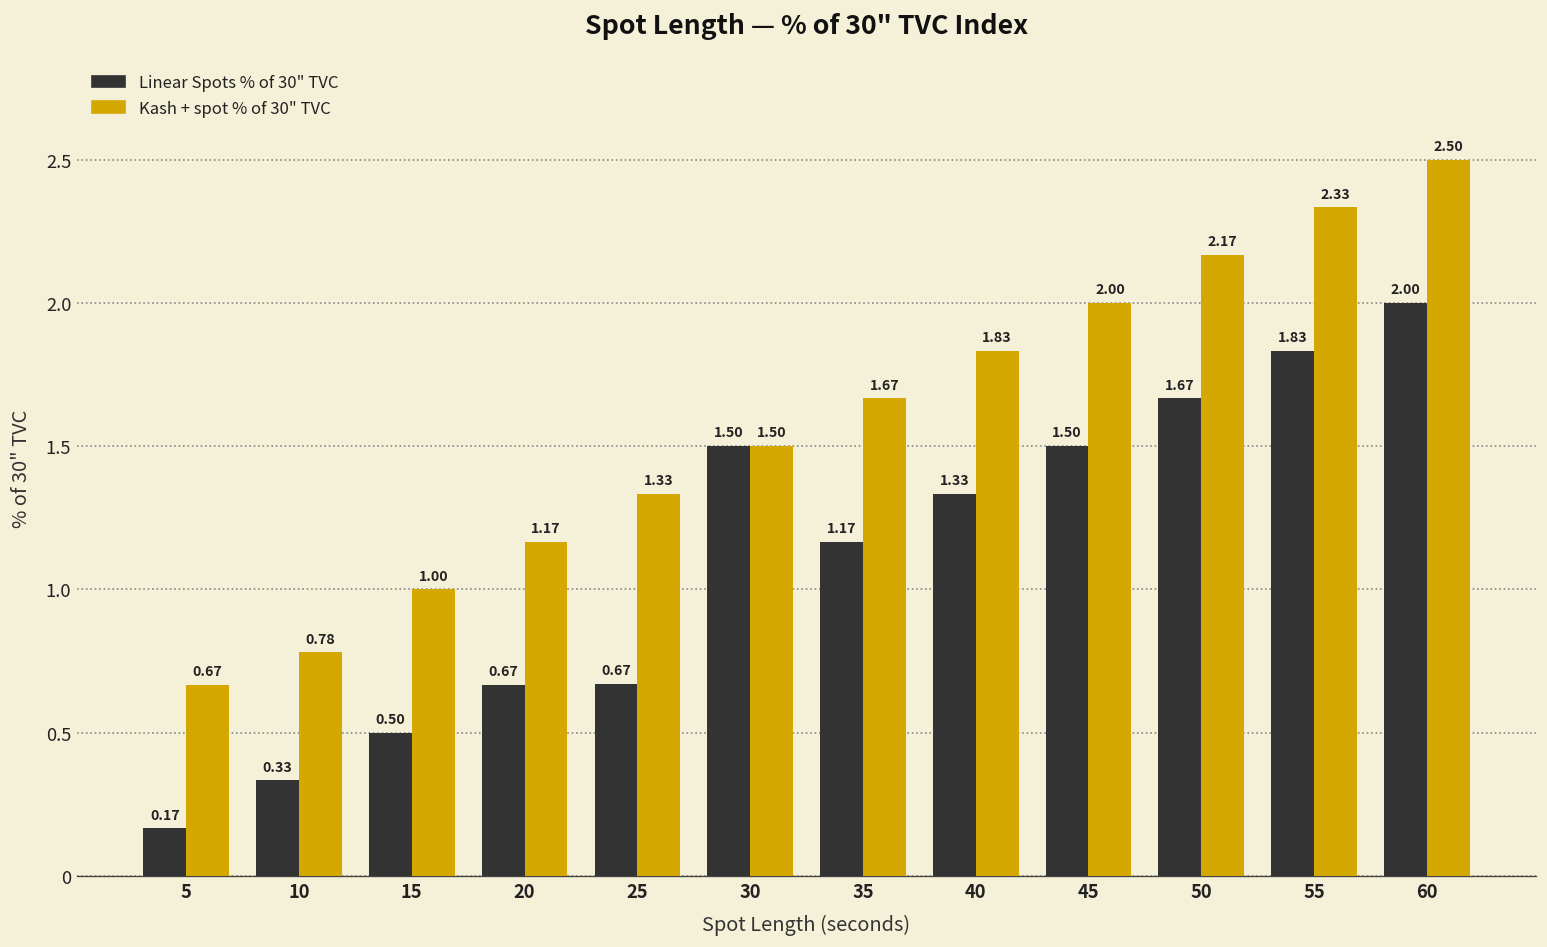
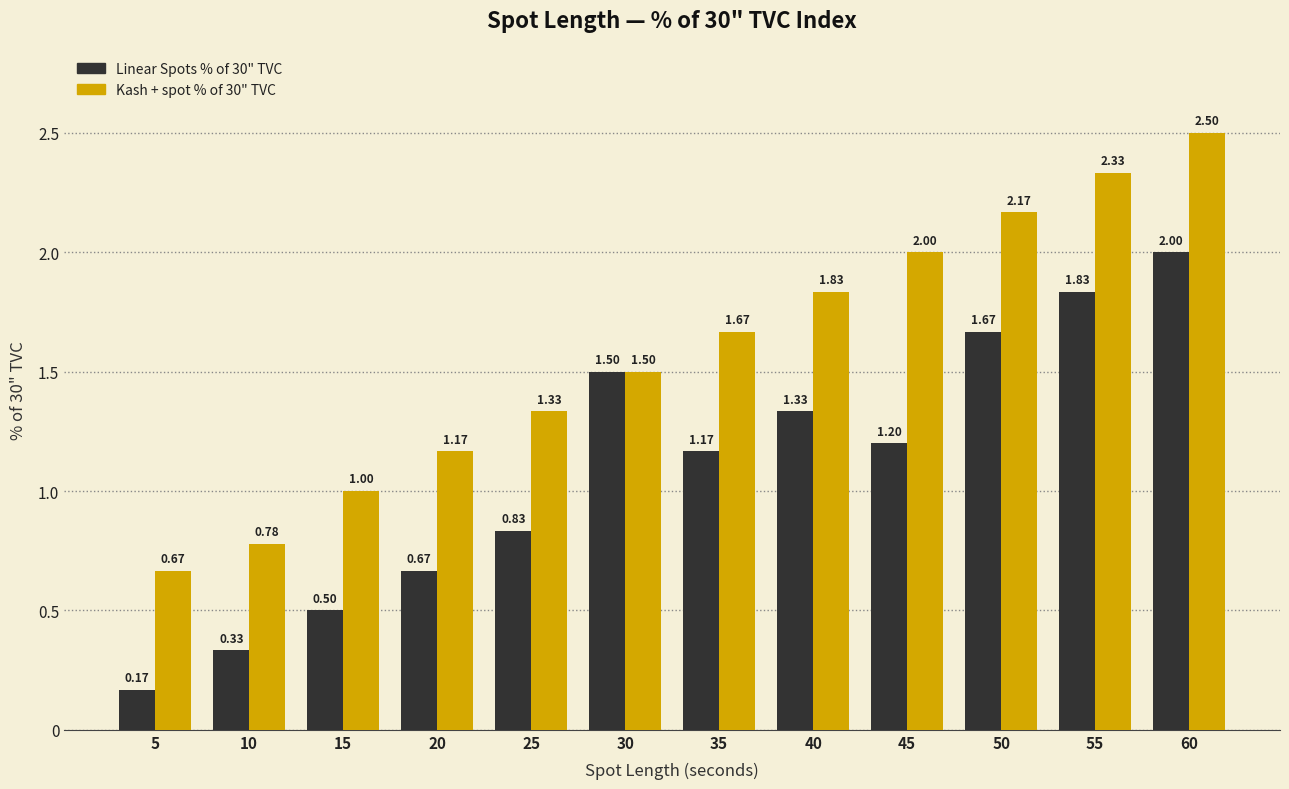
  {
    "Linear Spots % of 30\" TVC": {
      "5": 0.17,
      "10": 0.33,
      "15": 0.50,
      "20": 0.67,
-     "25": 0.67,
+     "25": 0.83,
      "30": 1.50,
      "35": 1.17,
      "40": 1.33,
-     "45": 1.50,
+     "45": 1.20,
      "50": 1.67,
      "55": 1.83,
      "60": 2.00
    },
    "Kash + spot % of 30\" TVC": {
      "5": 0.67,
      "10": 0.78,
      "15": 1.00,
      "20": 1.17,
      "25": 1.33,
      "30": 1.50,
      "35": 1.67,
      "40": 1.83,
      "45": 2.00,
      "50": 2.17,
      "55": 2.33,
      "60": 2.50
    }
  }
